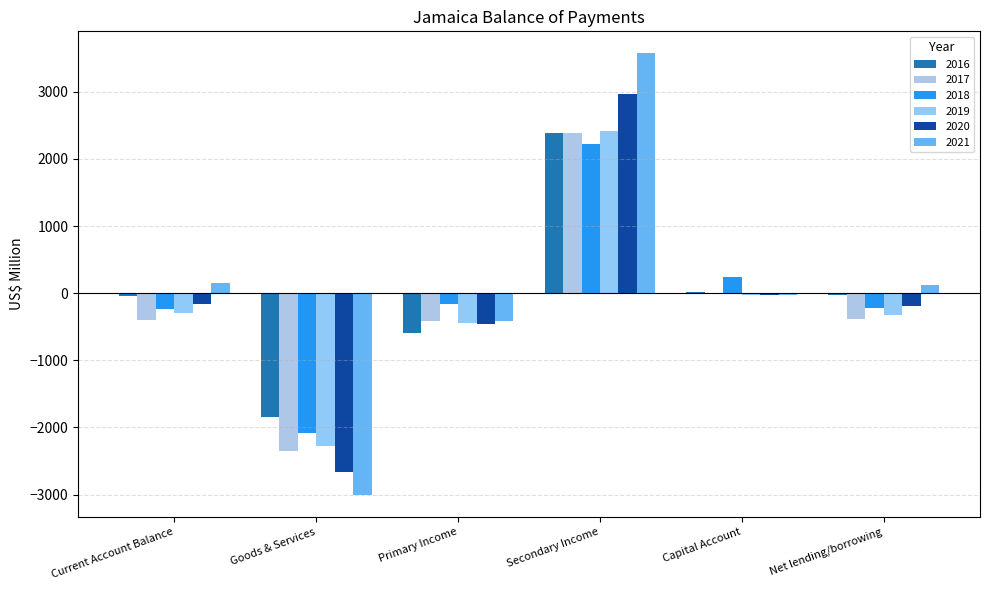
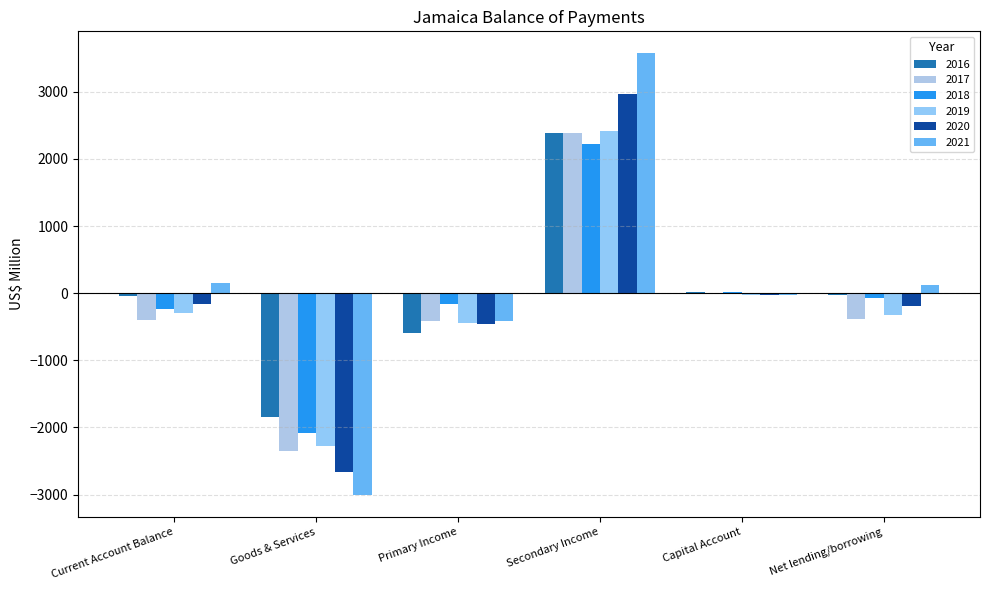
  {
    "2018": {
      "Current Account Balance": -200,
      "Goods & Services": -2100,
      "Primary Income": -200,
      "Secondary Income": 2200,
-     "Capital Account": 200,
-     "Net lending/borrowing": -200
+     "Capital Account": 0,
+     "Net lending/borrowing": -100
    }
  }
